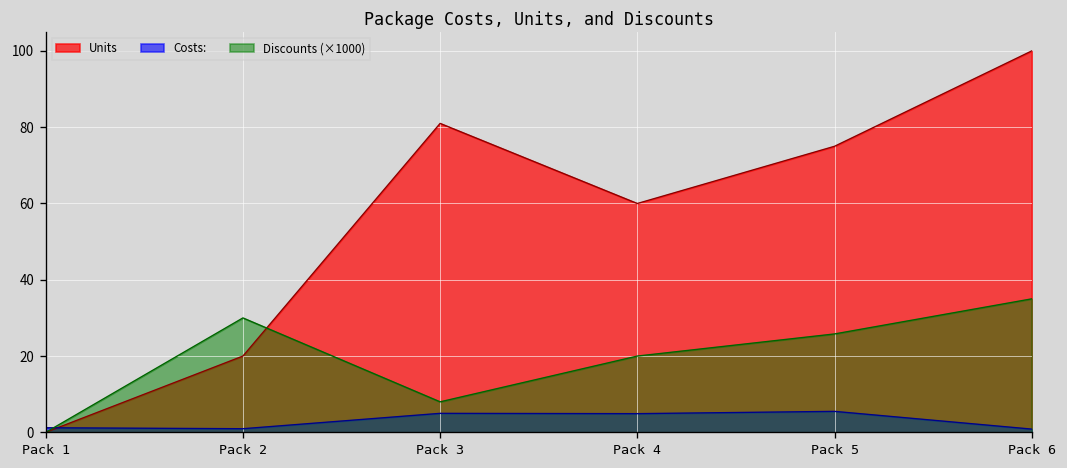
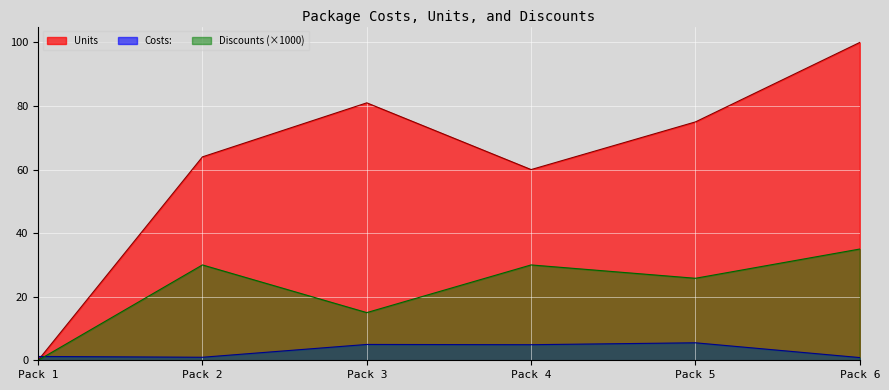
  {
    "Units": {
-     "Pack 2": 20,
+     "Pack 2": 64,
      "Pack 3": 81,
      "Pack 4": 60,
      "Pack 5": 75,
      "Pack 6": 100
    },
    "Costs:": {
      "Pack 1": 1,
      "Pack 2": 1,
      "Pack 3": 5,
      "Pack 4": 5,
      "Pack 5": 6,
      "Pack 6": 1
    },
    "Discounts (×1000)": {
      "Pack 2": 30,
-     "Pack 3": 8,
-     "Pack 4": 20,
+     "Pack 3": 15,
+     "Pack 4": 30,
      "Pack 5": 26,
      "Pack 6": 35
    }
  }
